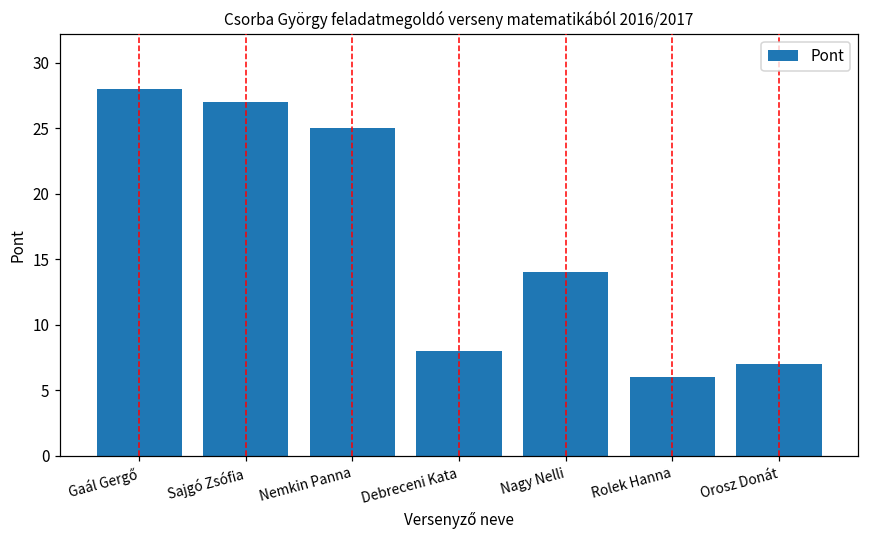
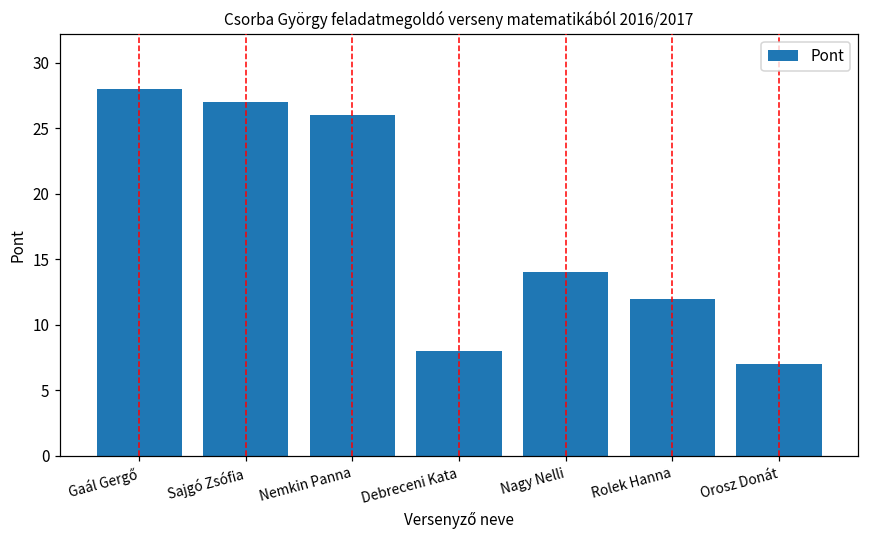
  {
    "Gaál Gergő": 28,
    "Sajgó Zsófia": 27,
-   "Nemkin Panna": 25,
+   "Nemkin Panna": 26,
    "Debreceni Kata": 8,
    "Nagy Nelli": 14,
-   "Rolek Hanna": 6,
+   "Rolek Hanna": 12,
    "Orosz Donát": 7
  }
